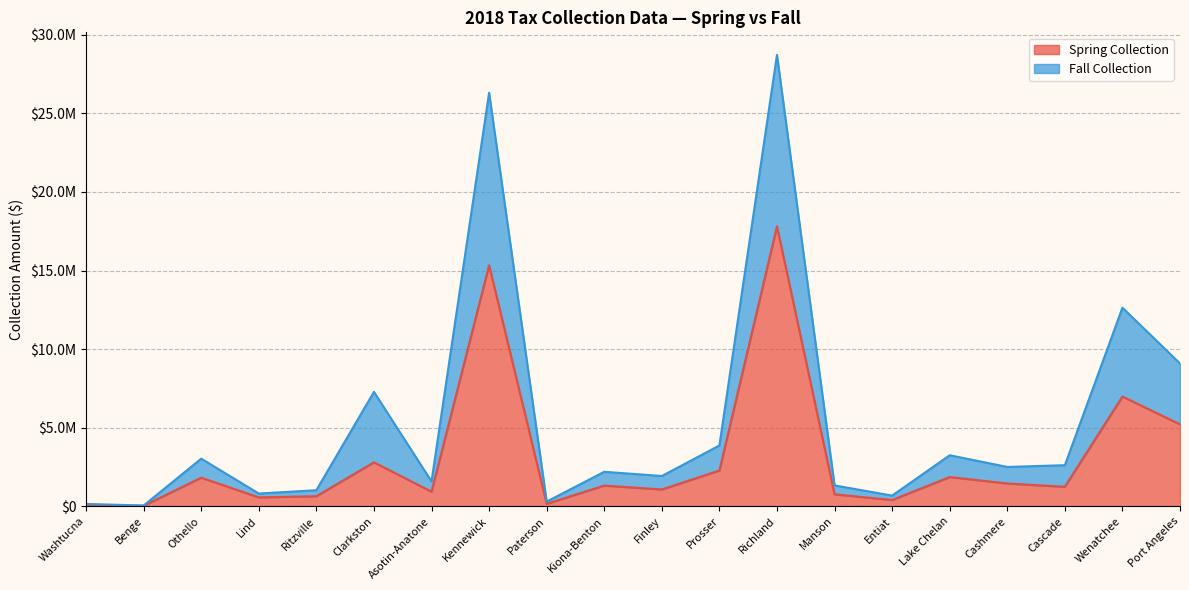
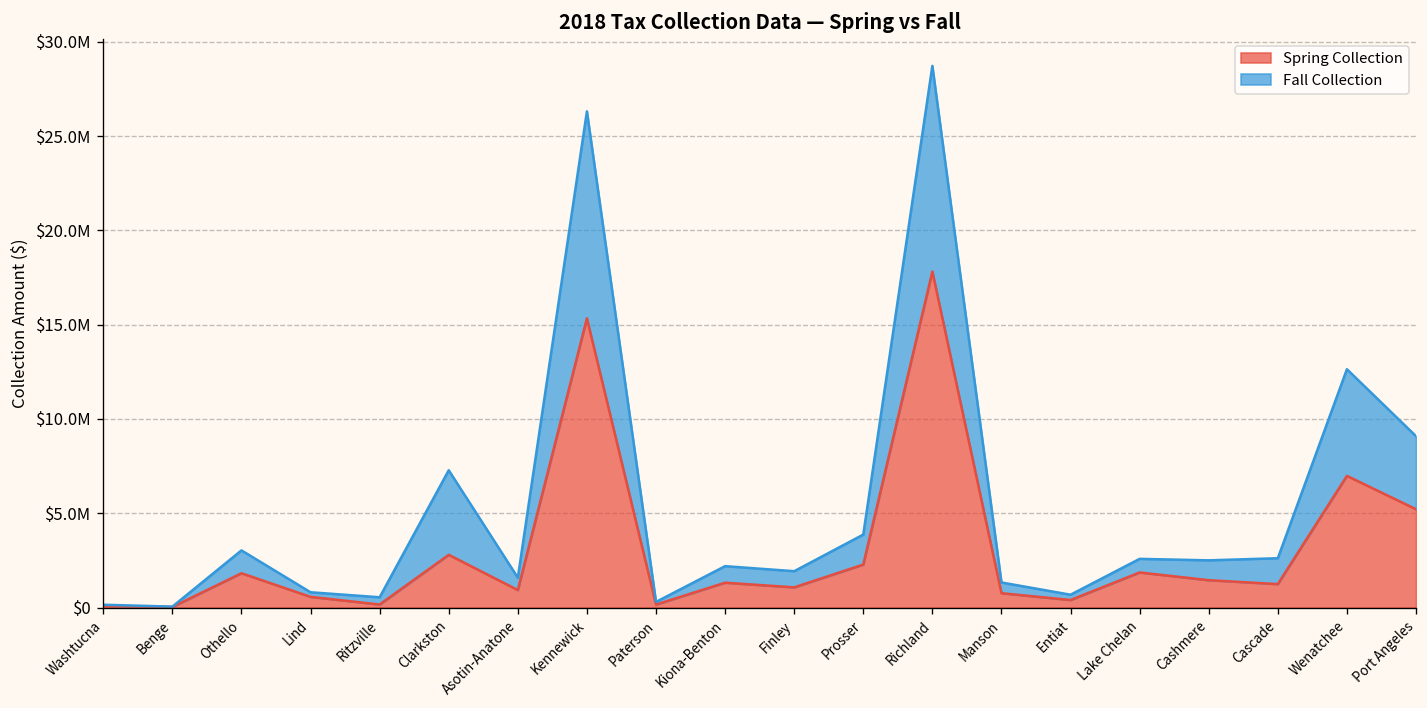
  {
    "Spring Collection": {
      "Othello": "$1800000",
      "Lind": "$600000",
-     "Ritzville": "$600000",
+     "Ritzville": "$200000",
      "Clarkston": "$2800000",
      "Asotin-Anatone": "$900000",
      "Kennewick": "$15300000",
      "Kiona-Benton": "$1300000",
      "Finley": "$1100000",
      "Prosser": "$2300000",
      "Richland": "$17800000",
      "Manson": "$800000",
      "Entiat": "$400000",
      "Lake Chelan": "$1900000",
      "Cashmere": "$1500000",
      "Cascade": "$1200000",
      "Wenatchee": "$7000000",
      "Port Angeles": "$5200000"
    },
    "Fall Collection": {
      "Othello": "$1200000",
      "Lind": "$200000",
      "Ritzville": "$400000",
      "Clarkston": "$4500000",
      "Asotin-Anatone": "$700000",
      "Kennewick": "$11000000",
      "Kiona-Benton": "$900000",
      "Finley": "$900000",
      "Prosser": "$1600000",
      "Richland": "$10900000",
      "Manson": "$600000",
      "Entiat": "$300000",
-     "Lake Chelan": "$1400000",
+     "Lake Chelan": "$700000",
      "Cashmere": "$1100000",
      "Cascade": "$1400000",
      "Wenatchee": "$5700000",
      "Port Angeles": "$3900000"
    }
  }
